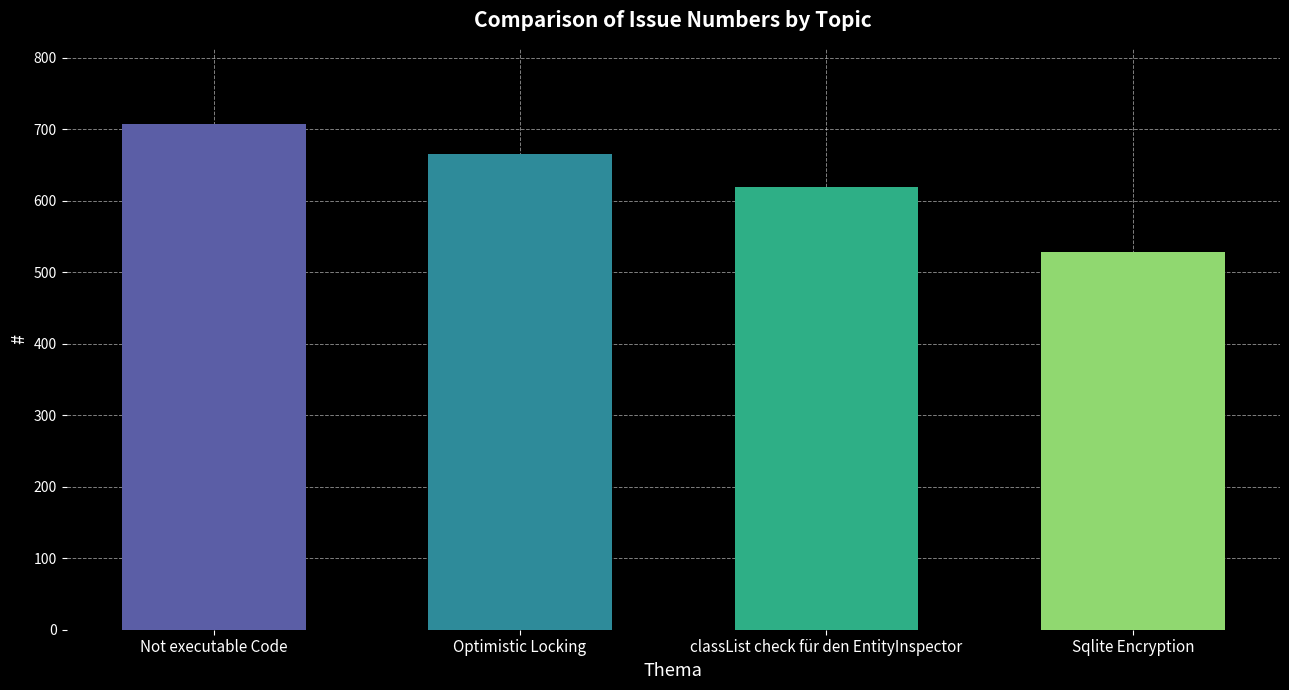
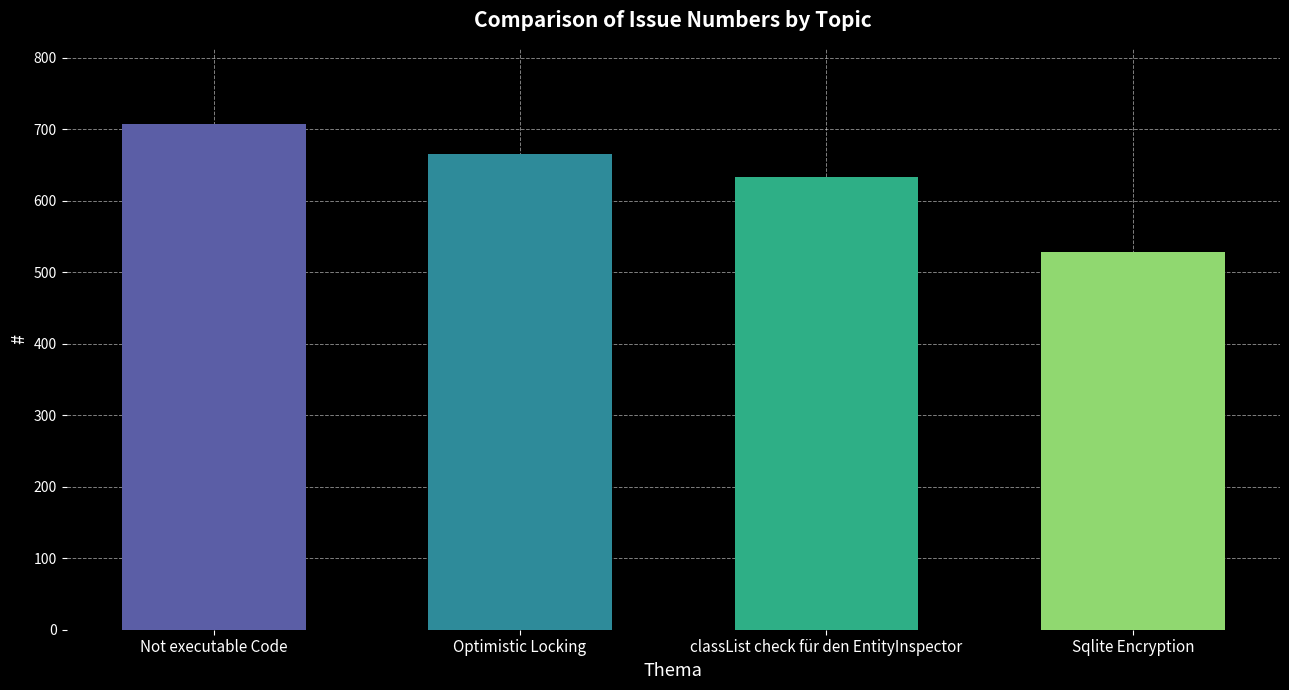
  {
    "Not executable Code": 710,
    "Optimistic Locking": 670,
-   "classList check für den EntityInspector": 620,
+   "classList check für den EntityInspector": 630,
    "Sqlite Encryption": 530
  }
